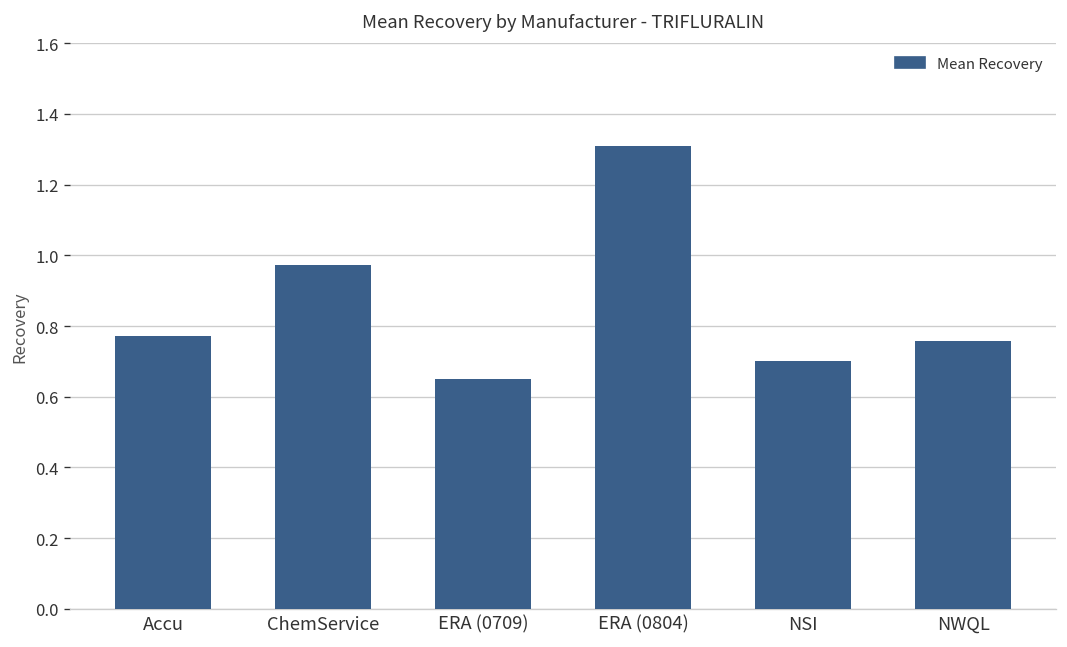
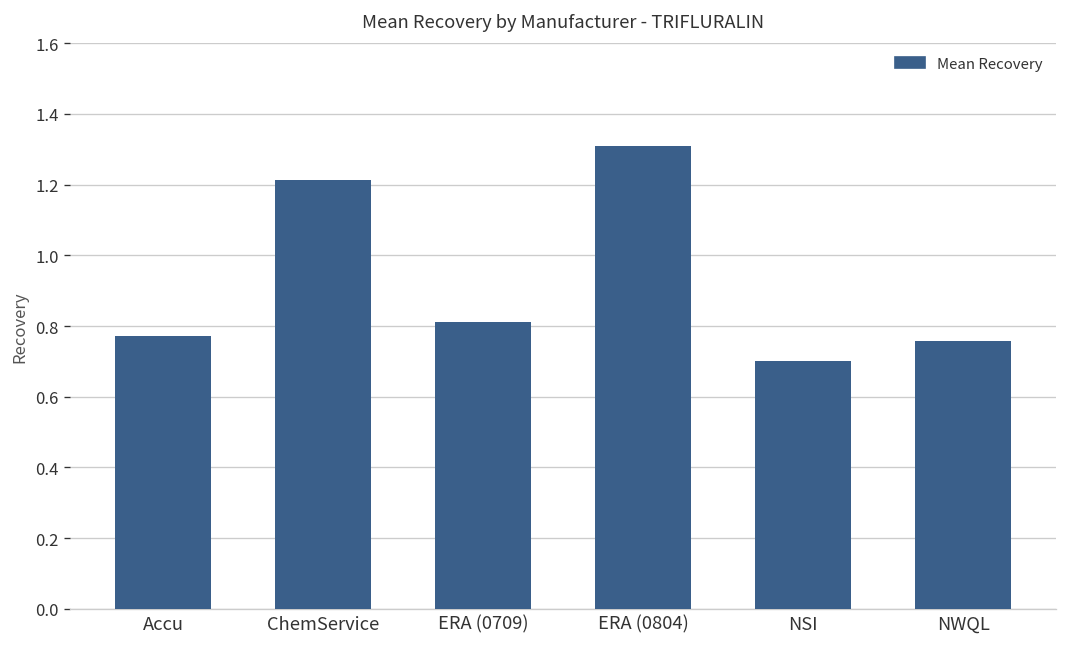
  {
    "Accu": 0.77,
-   "ChemService": 0.97,
-   "ERA (0709)": 0.65,
+   "ChemService": 1.21,
+   "ERA (0709)": 0.81,
    "ERA (0804)": 1.31,
    "NSI": 0.70,
    "NWQL": 0.76
  }
